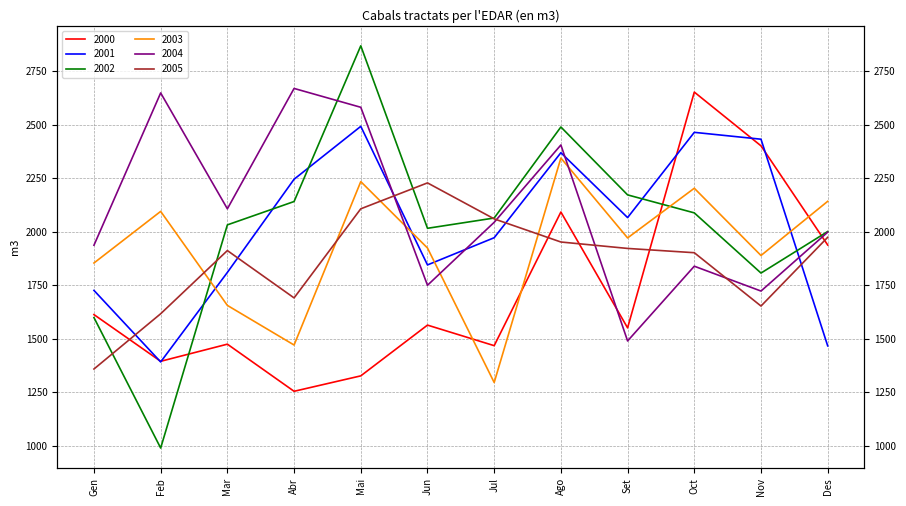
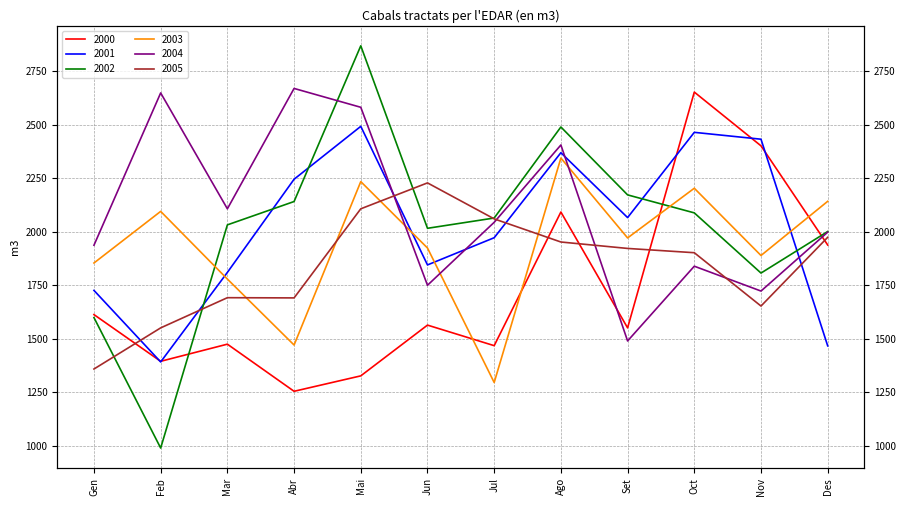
  {
    "2000": {
      "Gen": 1610,
      "Mar": 1480,
      "Abr": 1260,
      "Mai": 1330,
      "Jun": 1560,
      "Jul": 1470,
      "Ago": 2090,
      "Set": 1550,
      "Oct": 2650,
      "Nov": 2400,
      "Des": 1940
    },
    "2001": {
      "Gen": 1730,
      "Mar": 1810,
      "Abr": 2250,
      "Mai": 2490,
      "Jun": 1850,
      "Jul": 1970,
      "Ago": 2370,
      "Set": 2070,
      "Oct": 2460,
      "Nov": 2430,
      "Des": 1470
    },
    "2002": {
      "Gen": 1600,
      "Feb": 990,
      "Mar": 2030,
      "Abr": 2140,
      "Mai": 2870,
      "Jun": 2020,
      "Ago": 2490,
      "Set": 2170,
      "Oct": 2090,
      "Nov": 1810
    },
    "2003": {
      "Gen": 1850,
      "Feb": 2100,
-     "Mar": 1660,
+     "Mar": 1780,
      "Abr": 1470,
      "Mai": 2230,
      "Jun": 1920,
      "Jul": 1300,
      "Ago": 2340,
      "Set": 1970,
      "Oct": 2200,
      "Nov": 1890,
      "Des": 2140
    },
    "2004": {
      "Gen": 1940,
      "Feb": 2650,
      "Mar": 2110,
      "Abr": 2670,
      "Mai": 2580,
      "Jun": 1750,
      "Jul": 2040,
      "Ago": 2410,
      "Set": 1490,
      "Oct": 1840,
      "Nov": 1720
    },
    "2005": {
      "Gen": 1360,
-     "Feb": 1620,
-     "Mar": 1910,
+     "Feb": 1550,
+     "Mar": 1690,
      "Abr": 1690,
      "Mai": 2110,
      "Jun": 2230,
      "Ago": 1950,
      "Set": 1920,
      "Oct": 1900,
      "Nov": 1650,
      "Des": 1970
    }
  }
